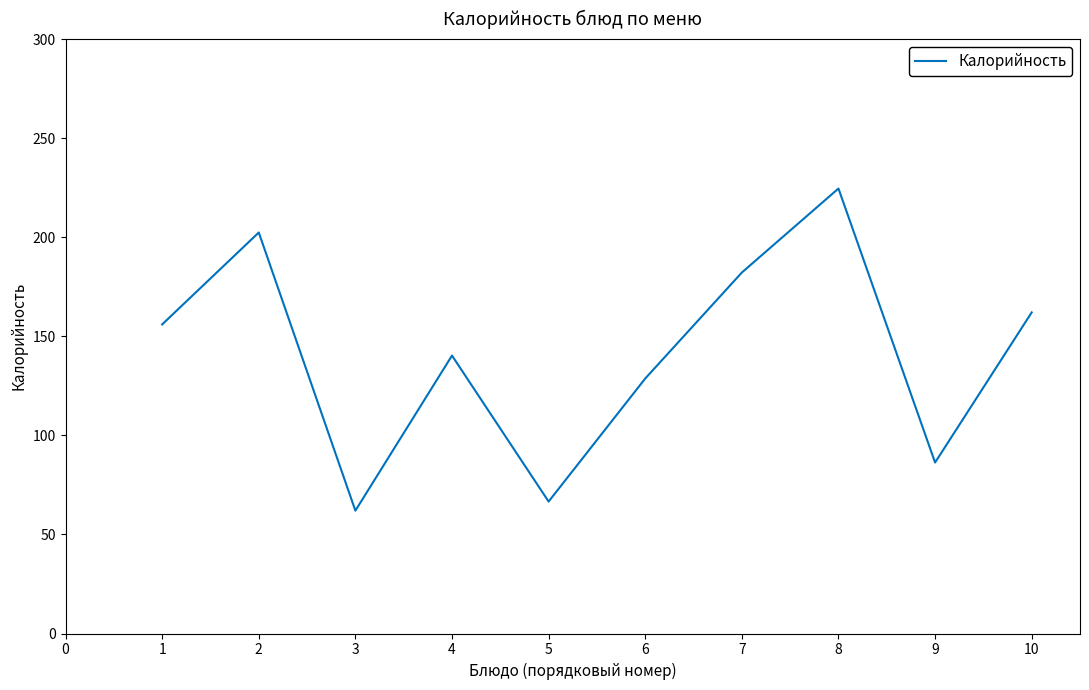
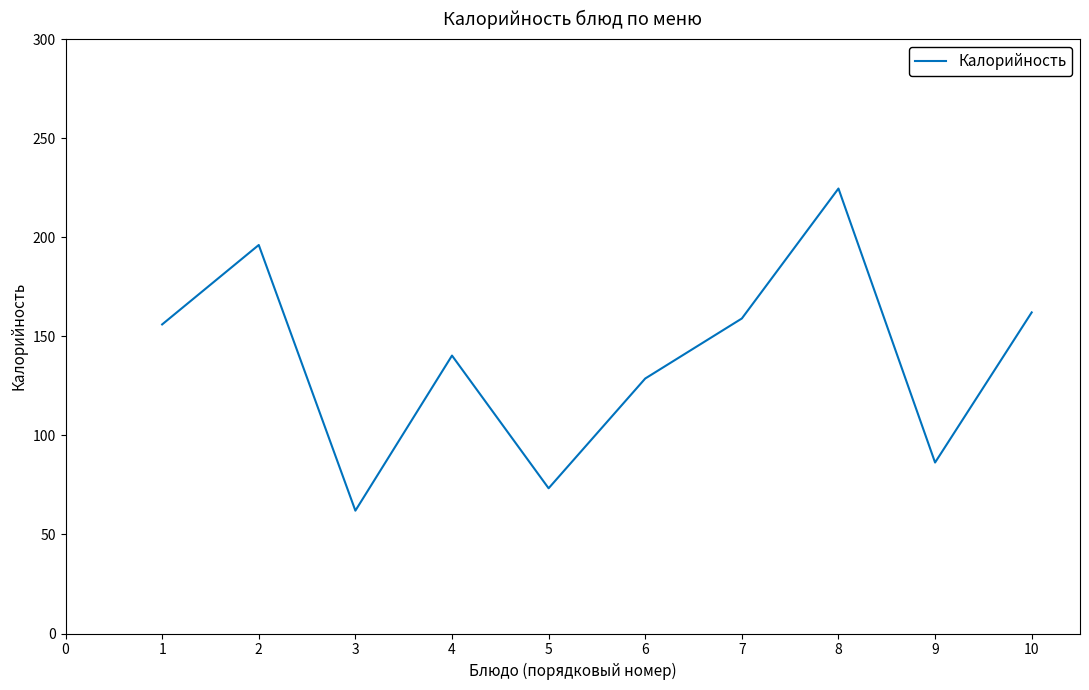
  {
    "1": 156,
-   "2": 202,
+   "2": 196,
    "3": 62,
    "4": 140,
-   "5": 67,
+   "5": 73,
    "6": 129,
-   "7": 182,
+   "7": 159,
    "8": 225,
    "9": 86,
    "10": 162
  }
